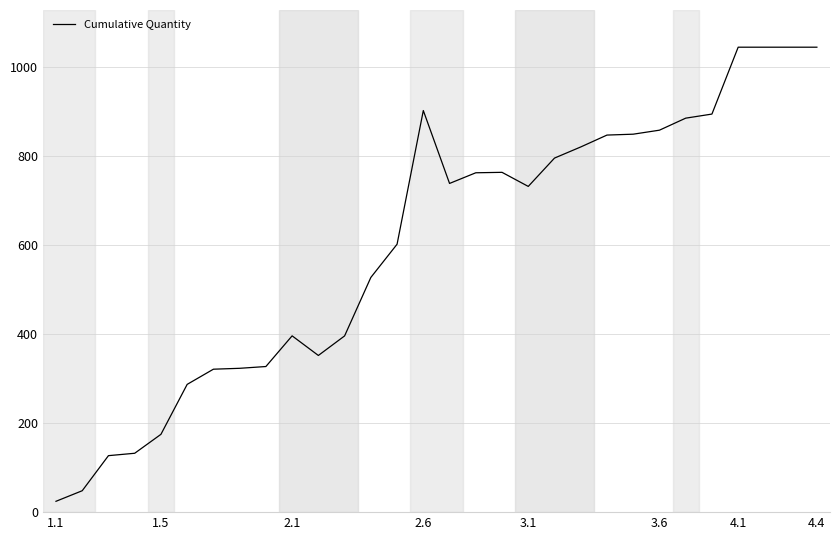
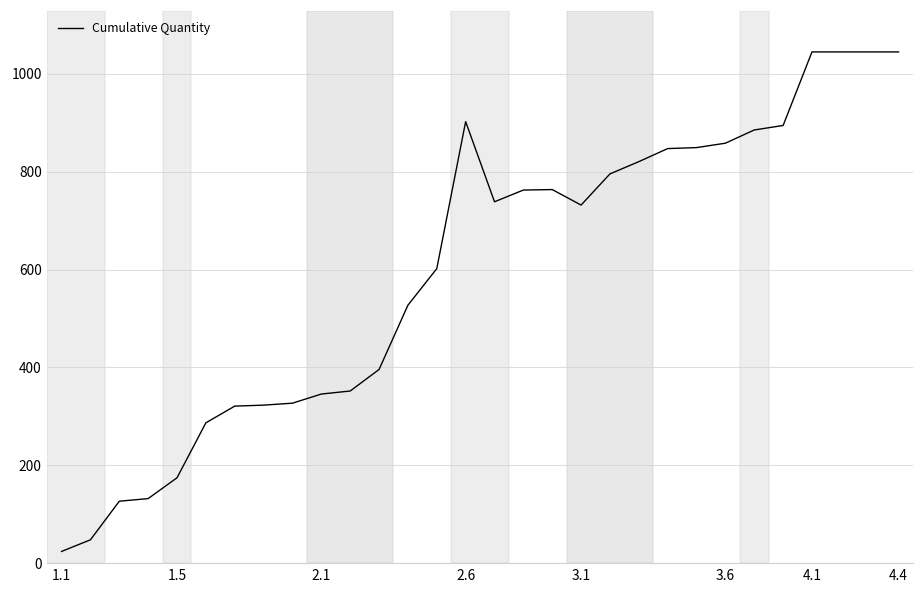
  {
    "1.1": 20,
    "1.5": 170,
-   "2.1": 400,
+   "2.1": 350,
    "2.6": 900,
    "3.1": 730,
    "3.6": 860,
    "4.1": 1040,
    "4.4": 1040
  }
